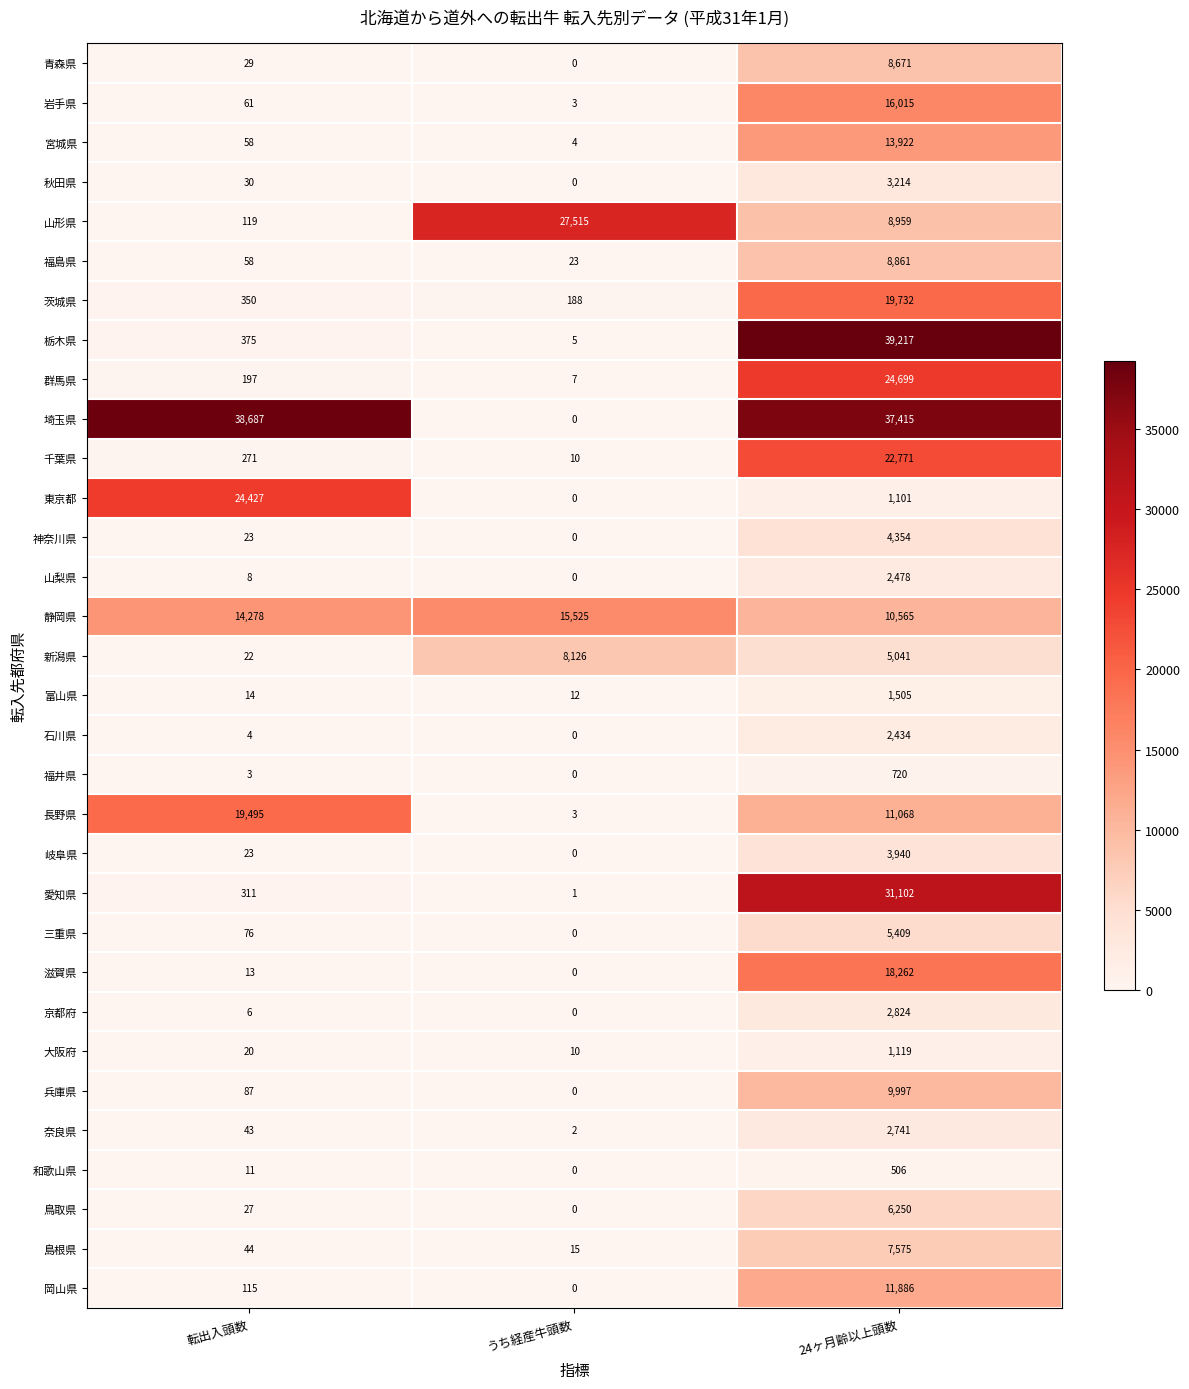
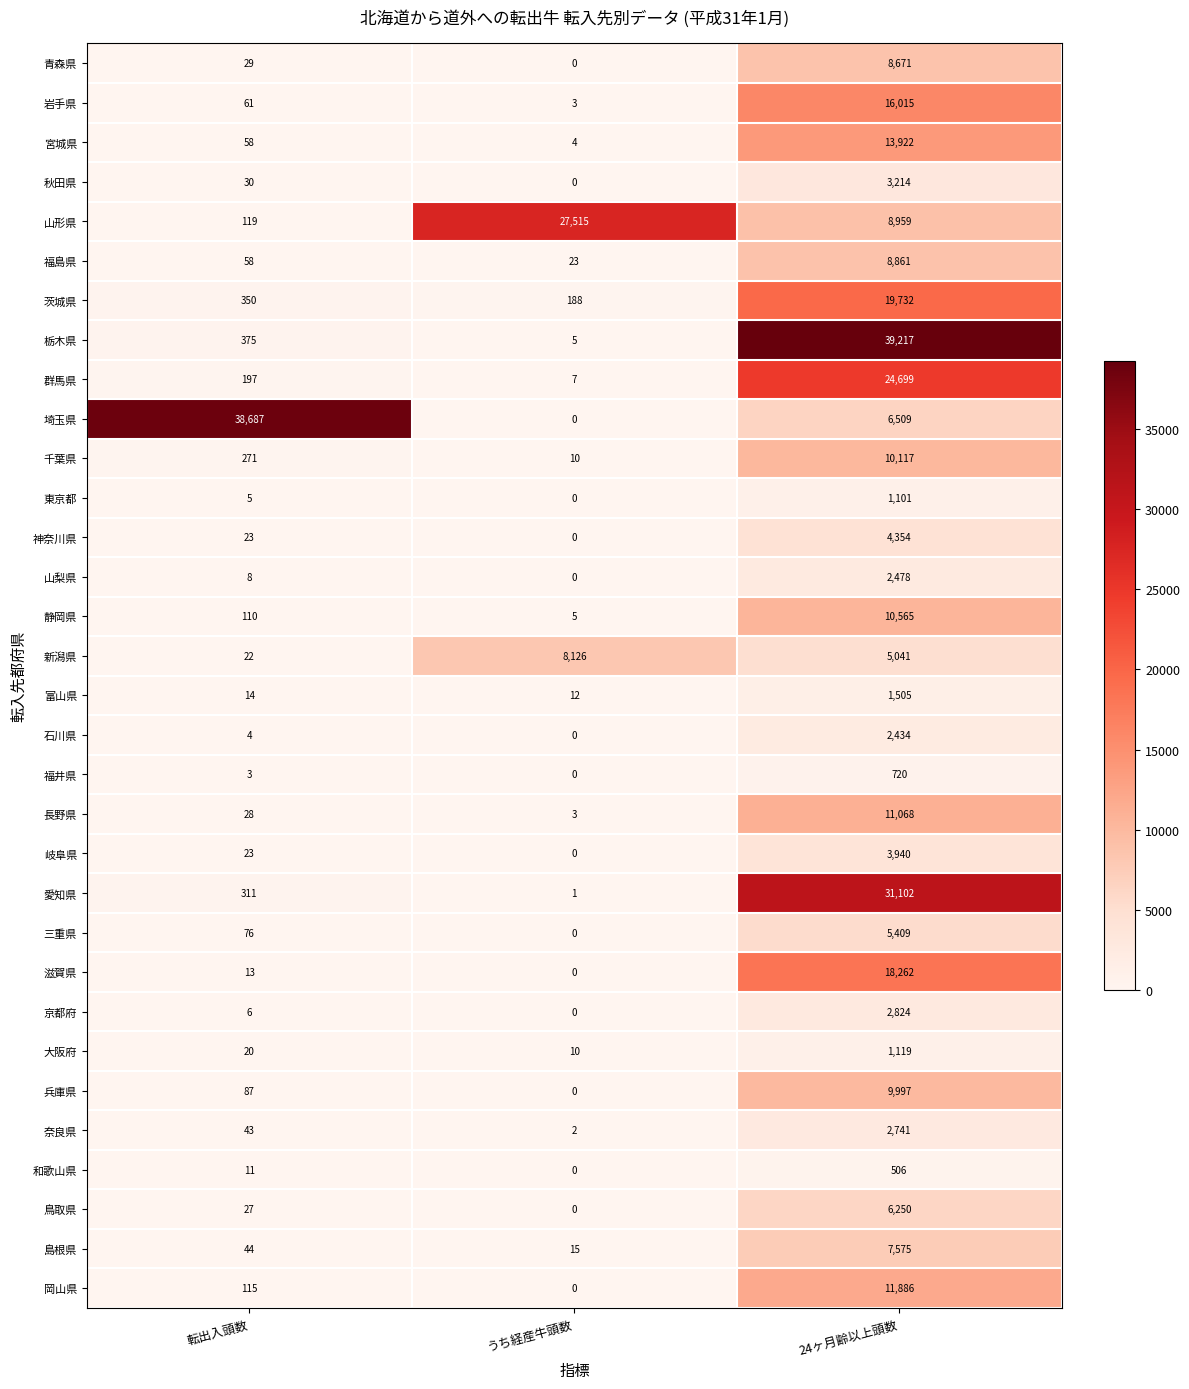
  {
    "青森県": {
      "転出入頭数": "29",
      "うち経産牛頭数": "0",
      "24ヶ月齢以上頭数": "8,671"
    },
    "岩手県": {
      "転出入頭数": "61",
      "うち経産牛頭数": "3",
      "24ヶ月齢以上頭数": "16,015"
    },
    "宮城県": {
      "転出入頭数": "58",
      "うち経産牛頭数": "4",
      "24ヶ月齢以上頭数": "13,922"
    },
    "秋田県": {
      "転出入頭数": "30",
      "うち経産牛頭数": "0",
      "24ヶ月齢以上頭数": "3,214"
    },
    "山形県": {
      "転出入頭数": "119",
      "うち経産牛頭数": "27,515",
      "24ヶ月齢以上頭数": "8,959"
    },
    "福島県": {
      "転出入頭数": "58",
      "うち経産牛頭数": "23",
      "24ヶ月齢以上頭数": "8,861"
    },
    "茨城県": {
      "転出入頭数": "350",
      "うち経産牛頭数": "188",
      "24ヶ月齢以上頭数": "19,732"
    },
    "栃木県": {
      "転出入頭数": "375",
      "うち経産牛頭数": "5",
      "24ヶ月齢以上頭数": "39,217"
    },
    "群馬県": {
      "転出入頭数": "197",
      "うち経産牛頭数": "7",
      "24ヶ月齢以上頭数": "24,699"
    },
    "埼玉県": {
      "転出入頭数": "38,687",
      "うち経産牛頭数": "0",
-     "24ヶ月齢以上頭数": "37,415"
+     "24ヶ月齢以上頭数": "6,509"
    },
    "千葉県": {
      "転出入頭数": "271",
      "うち経産牛頭数": "10",
-     "24ヶ月齢以上頭数": "22,771"
+     "24ヶ月齢以上頭数": "10,117"
    },
    "東京都": {
-     "転出入頭数": "24,427",
+     "転出入頭数": "5",
      "うち経産牛頭数": "0",
      "24ヶ月齢以上頭数": "1,101"
    },
    "神奈川県": {
      "転出入頭数": "23",
      "うち経産牛頭数": "0",
      "24ヶ月齢以上頭数": "4,354"
    },
    "山梨県": {
      "転出入頭数": "8",
      "うち経産牛頭数": "0",
      "24ヶ月齢以上頭数": "2,478"
    },
    "静岡県": {
-     "転出入頭数": "14,278",
-     "うち経産牛頭数": "15,525",
+     "転出入頭数": "110",
+     "うち経産牛頭数": "5",
      "24ヶ月齢以上頭数": "10,565"
    },
    "新潟県": {
      "転出入頭数": "22",
      "うち経産牛頭数": "8,126",
      "24ヶ月齢以上頭数": "5,041"
    },
    "富山県": {
      "転出入頭数": "14",
      "うち経産牛頭数": "12",
      "24ヶ月齢以上頭数": "1,505"
    },
    "石川県": {
      "転出入頭数": "4",
      "うち経産牛頭数": "0",
      "24ヶ月齢以上頭数": "2,434"
    },
    "福井県": {
      "転出入頭数": "3",
      "うち経産牛頭数": "0",
      "24ヶ月齢以上頭数": "720"
    },
    "長野県": {
-     "転出入頭数": "19,495",
+     "転出入頭数": "28",
      "うち経産牛頭数": "3",
      "24ヶ月齢以上頭数": "11,068"
    },
    "岐阜県": {
      "転出入頭数": "23",
      "うち経産牛頭数": "0",
      "24ヶ月齢以上頭数": "3,940"
    },
    "愛知県": {
      "転出入頭数": "311",
      "うち経産牛頭数": "1",
      "24ヶ月齢以上頭数": "31,102"
    },
    "三重県": {
      "転出入頭数": "76",
      "うち経産牛頭数": "0",
      "24ヶ月齢以上頭数": "5,409"
    },
    "滋賀県": {
      "転出入頭数": "13",
      "うち経産牛頭数": "0",
      "24ヶ月齢以上頭数": "18,262"
    },
    "京都府": {
      "転出入頭数": "6",
      "うち経産牛頭数": "0",
      "24ヶ月齢以上頭数": "2,824"
    },
    "大阪府": {
      "転出入頭数": "20",
      "うち経産牛頭数": "10",
      "24ヶ月齢以上頭数": "1,119"
    },
    "兵庫県": {
      "転出入頭数": "87",
      "うち経産牛頭数": "0",
      "24ヶ月齢以上頭数": "9,997"
    },
    "奈良県": {
      "転出入頭数": "43",
      "うち経産牛頭数": "2",
      "24ヶ月齢以上頭数": "2,741"
    },
    "和歌山県": {
      "転出入頭数": "11",
      "うち経産牛頭数": "0",
      "24ヶ月齢以上頭数": "506"
    },
    "鳥取県": {
      "転出入頭数": "27",
      "うち経産牛頭数": "0",
      "24ヶ月齢以上頭数": "6,250"
    },
    "島根県": {
      "転出入頭数": "44",
      "うち経産牛頭数": "15",
      "24ヶ月齢以上頭数": "7,575"
    },
    "岡山県": {
      "転出入頭数": "115",
      "うち経産牛頭数": "0",
      "24ヶ月齢以上頭数": "11,886"
    }
  }
